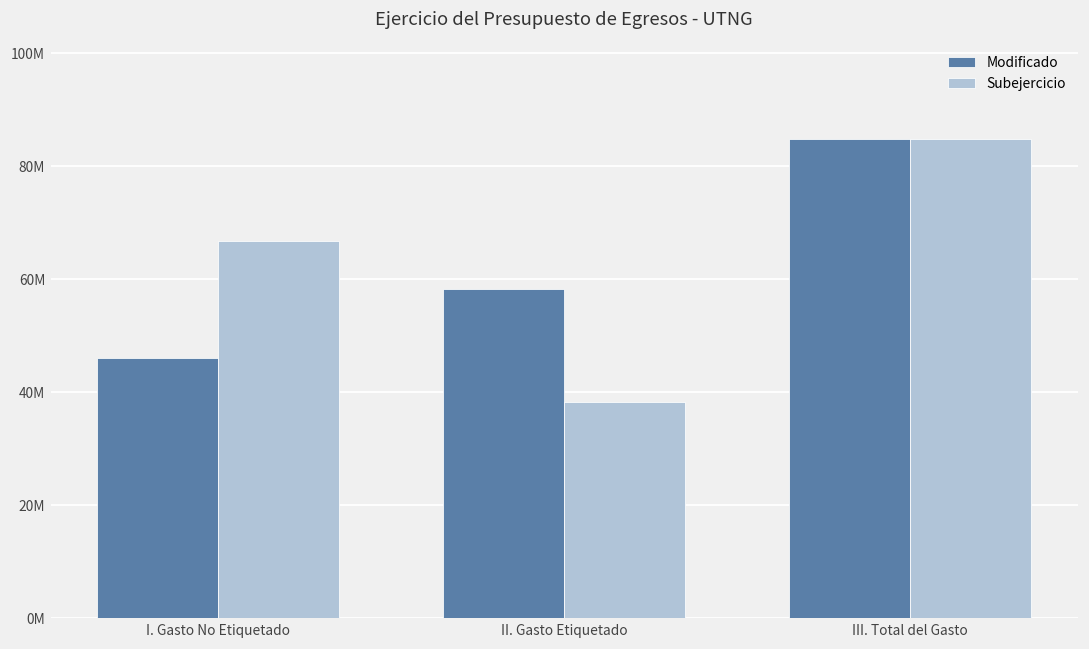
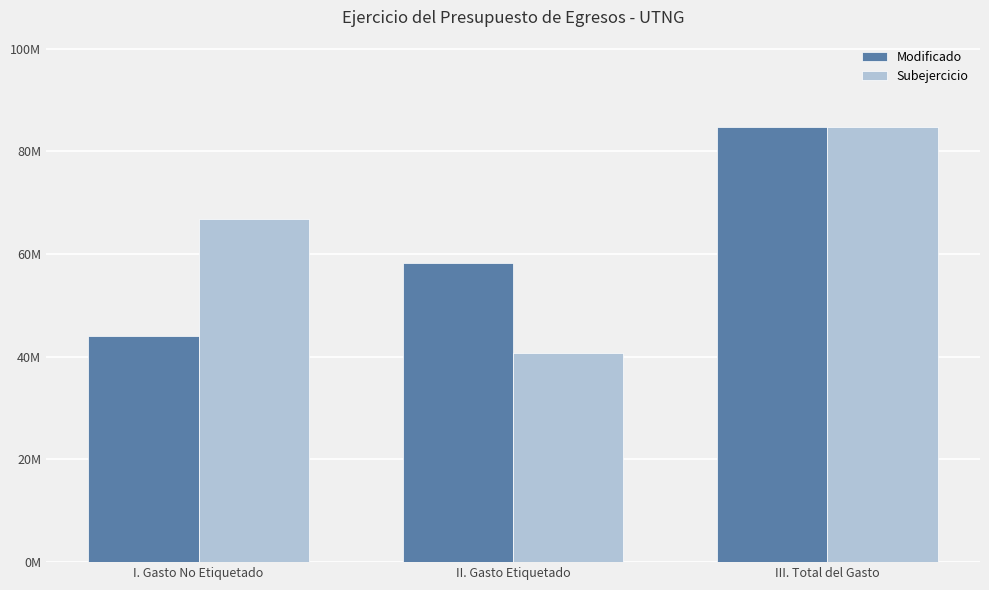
  {
    "Modificado": {
-     "I. Gasto No Etiquetado": 46000000,
+     "I. Gasto No Etiquetado": 44000000,
      "II. Gasto Etiquetado": 58000000,
      "III. Total del Gasto": 85000000
    },
    "Subejercicio": {
      "I. Gasto No Etiquetado": 67000000,
-     "II. Gasto Etiquetado": 38000000,
+     "II. Gasto Etiquetado": 41000000,
      "III. Total del Gasto": 85000000
    }
  }
